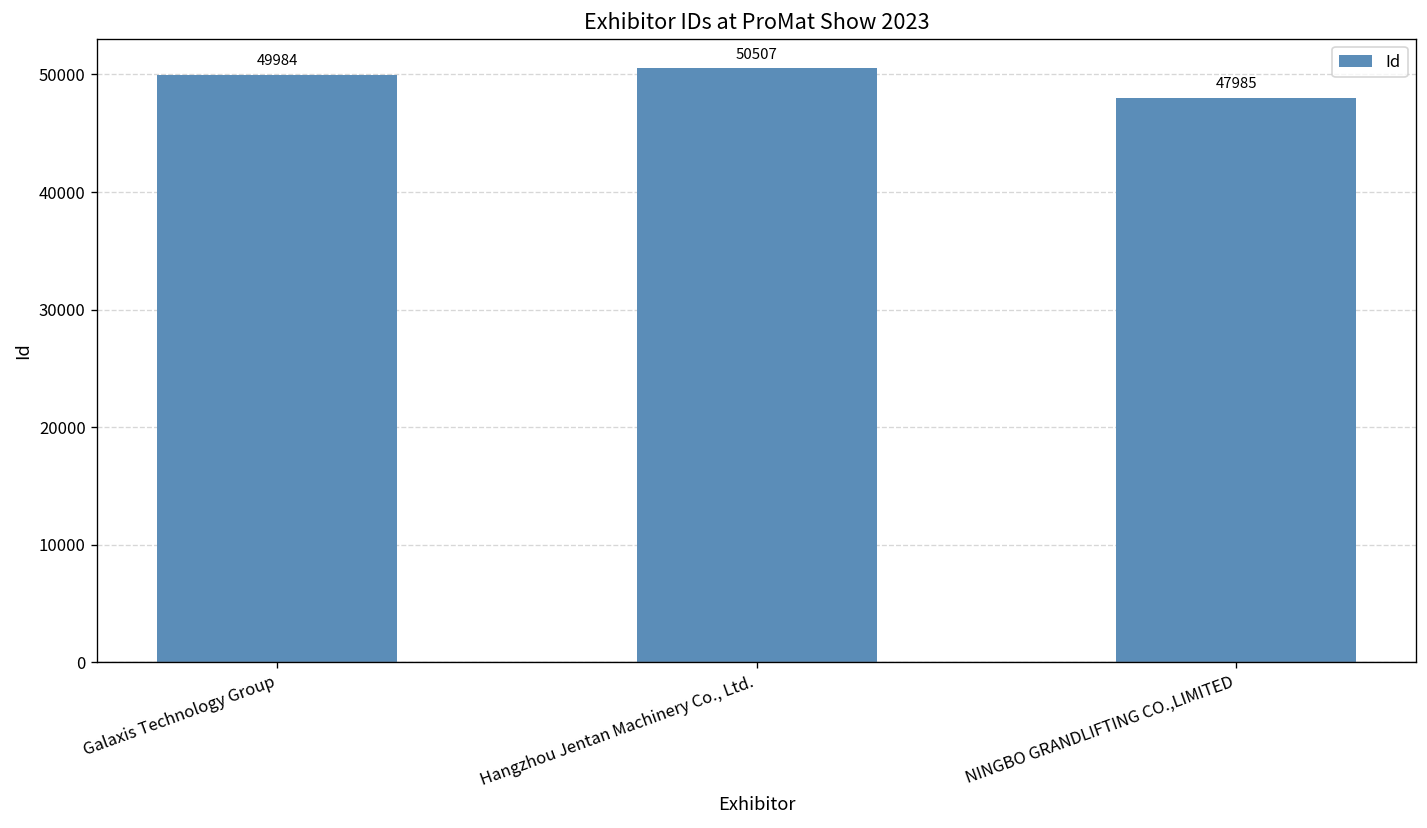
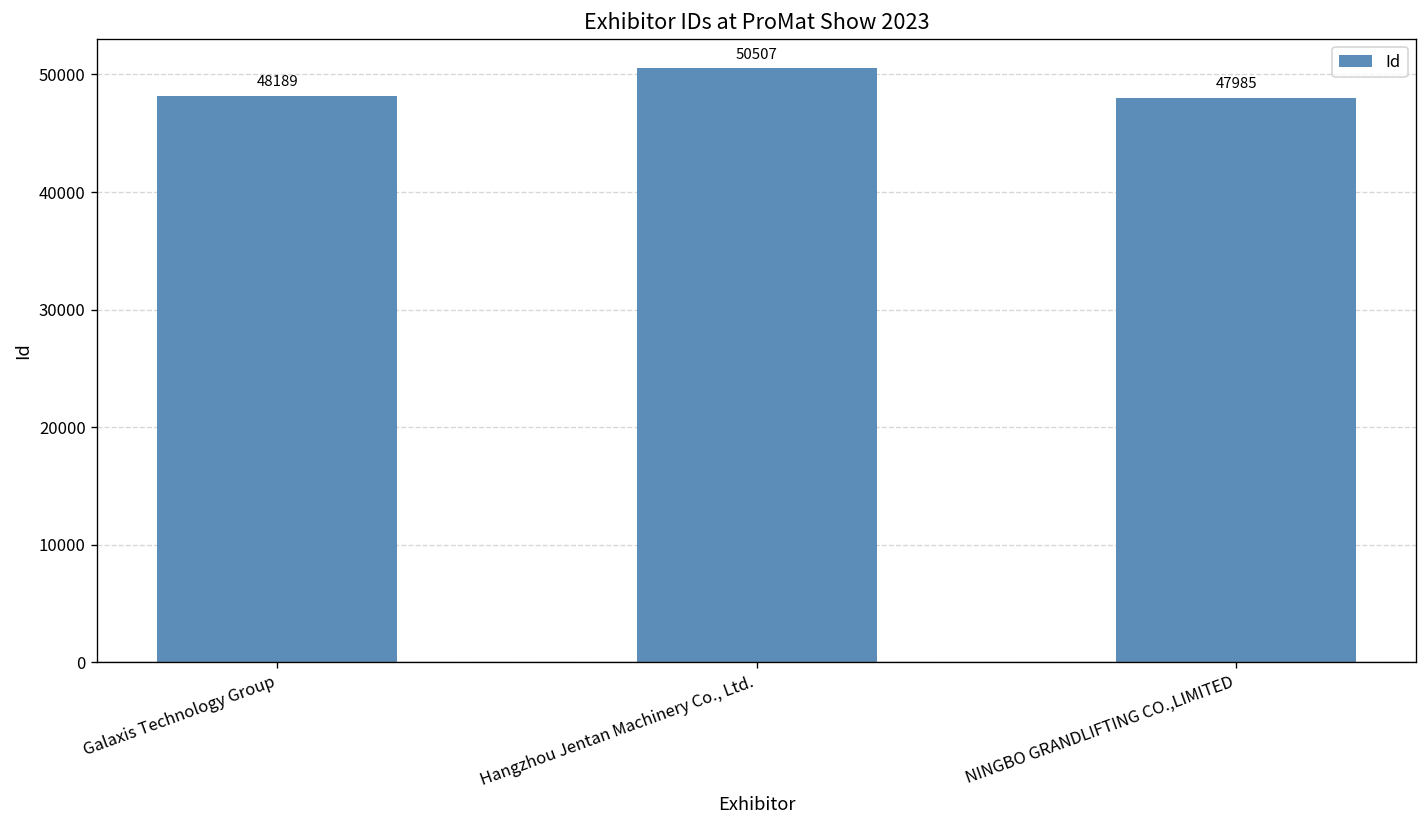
  {
-   "Galaxis Technology Group": 49984,
+   "Galaxis Technology Group": 48189,
    "Hangzhou Jentan Machinery Co., Ltd.": 50507,
    "NINGBO GRANDLIFTING CO.,LIMITED": 47985
  }
